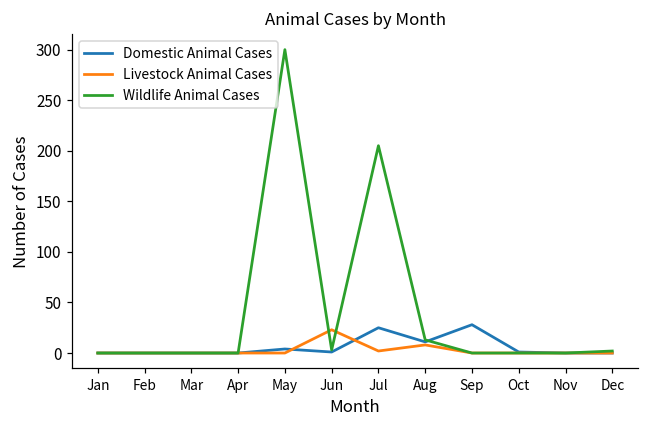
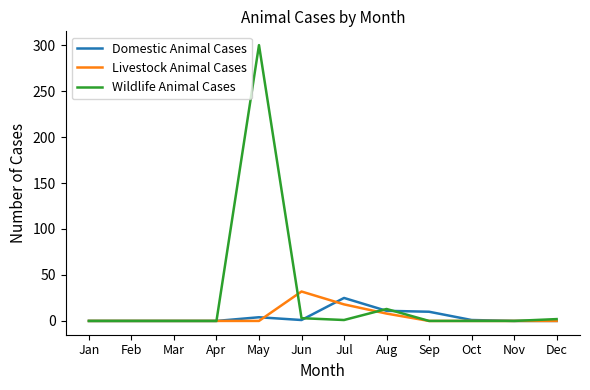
  {
    "Domestic Animal Cases": {
      "May": 0,
      "Jul": 30,
-     "Sep": 30
+     "Sep": 10
    },
    "Livestock Animal Cases": {
      "May": 0,
-     "Jun": 20,
-     "Jul": 0,
+     "Jun": 30,
+     "Jul": 20,
      "Aug": 10
    },
    "Wildlife Animal Cases": {
      "May": 300,
-     "Jul": 210
+     "Jul": 0
    }
  }
